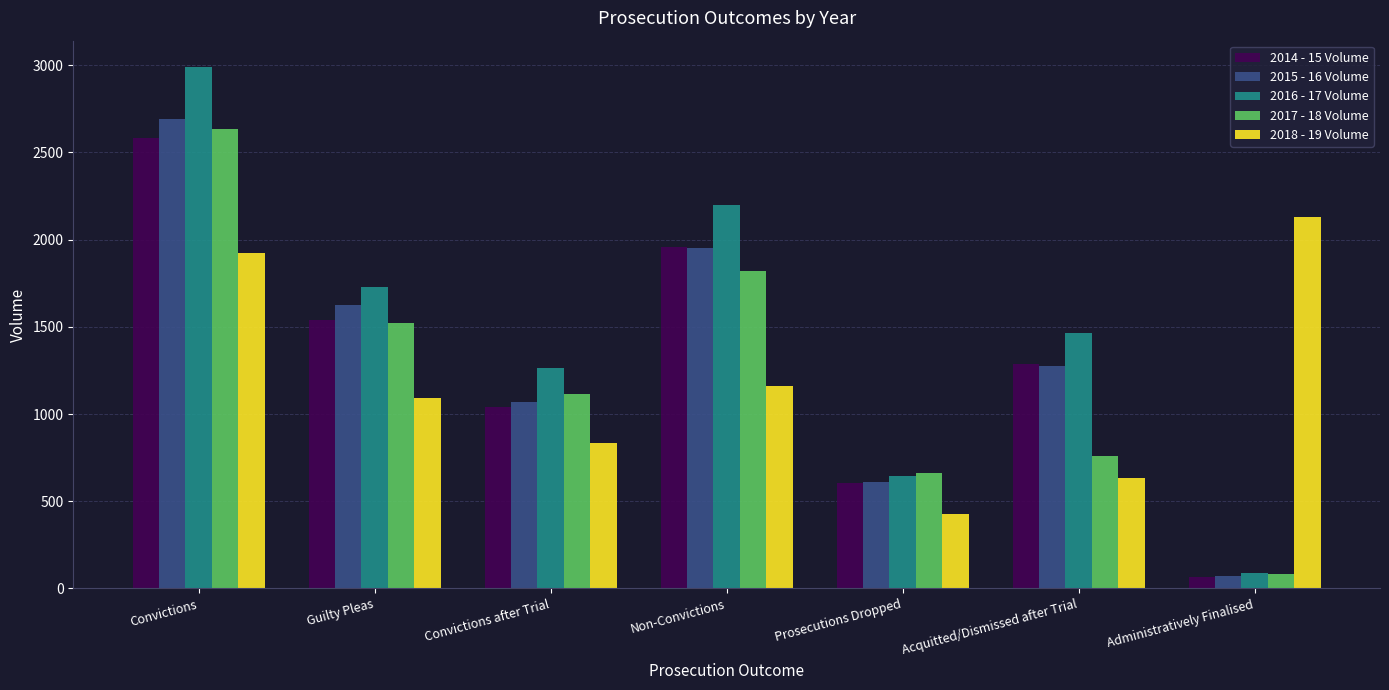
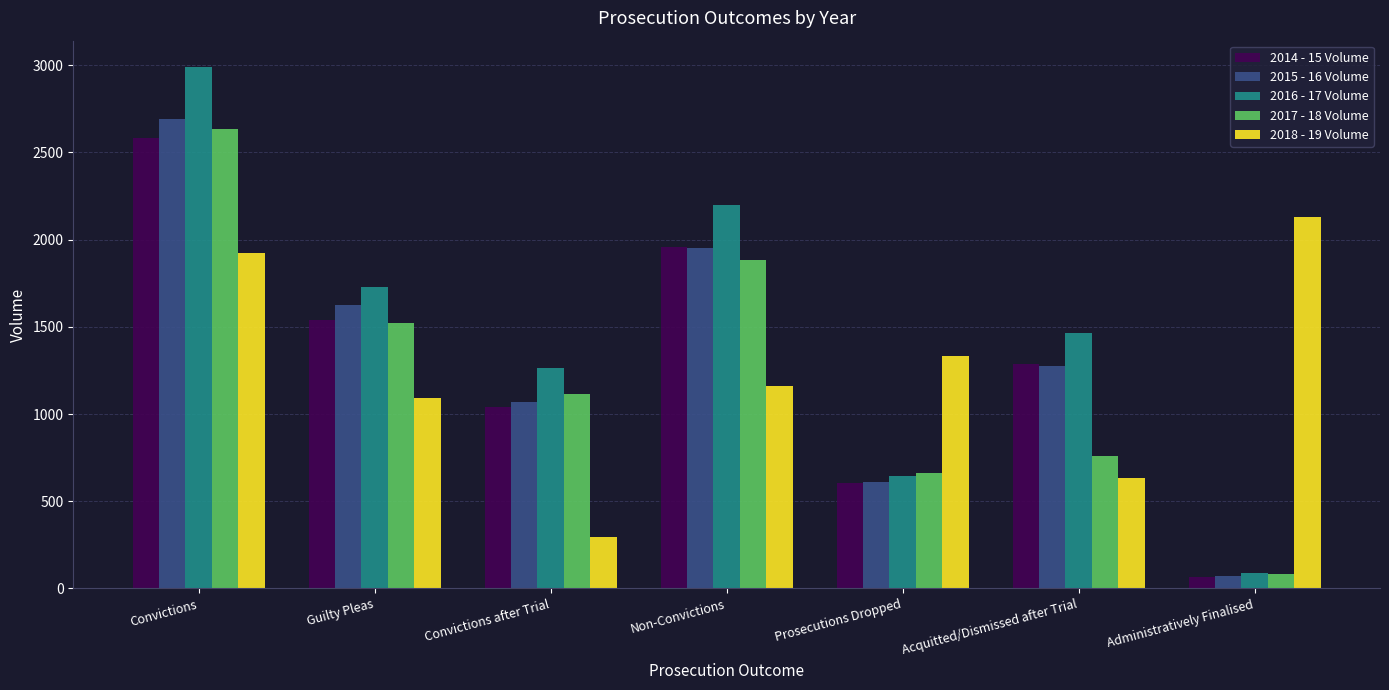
  {
    "2014 - 15 Volume": {
      "Convictions": 2580,
      "Guilty Pleas": 1540,
      "Convictions after Trial": 1040,
      "Non-Convictions": 1960,
      "Prosecutions Dropped": 600,
      "Acquitted/Dismissed after Trial": 1290,
      "Administratively Finalised": 60
    },
    "2015 - 16 Volume": {
      "Convictions": 2690,
      "Guilty Pleas": 1620,
      "Convictions after Trial": 1070,
      "Non-Convictions": 1950,
      "Prosecutions Dropped": 610,
      "Acquitted/Dismissed after Trial": 1270,
      "Administratively Finalised": 70
    },
    "2016 - 17 Volume": {
      "Convictions": 2990,
      "Guilty Pleas": 1730,
      "Convictions after Trial": 1260,
      "Non-Convictions": 2200,
      "Prosecutions Dropped": 640,
      "Acquitted/Dismissed after Trial": 1470,
      "Administratively Finalised": 90
    },
    "2017 - 18 Volume": {
      "Convictions": 2640,
      "Guilty Pleas": 1520,
      "Convictions after Trial": 1110,
-     "Non-Convictions": 1820,
+     "Non-Convictions": 1880,
      "Prosecutions Dropped": 660,
      "Acquitted/Dismissed after Trial": 760,
      "Administratively Finalised": 80
    },
    "2018 - 19 Volume": {
      "Convictions": 1930,
      "Guilty Pleas": 1090,
-     "Convictions after Trial": 830,
+     "Convictions after Trial": 290,
      "Non-Convictions": 1160,
-     "Prosecutions Dropped": 430,
+     "Prosecutions Dropped": 1330,
      "Acquitted/Dismissed after Trial": 640,
      "Administratively Finalised": 2130
    }
  }
